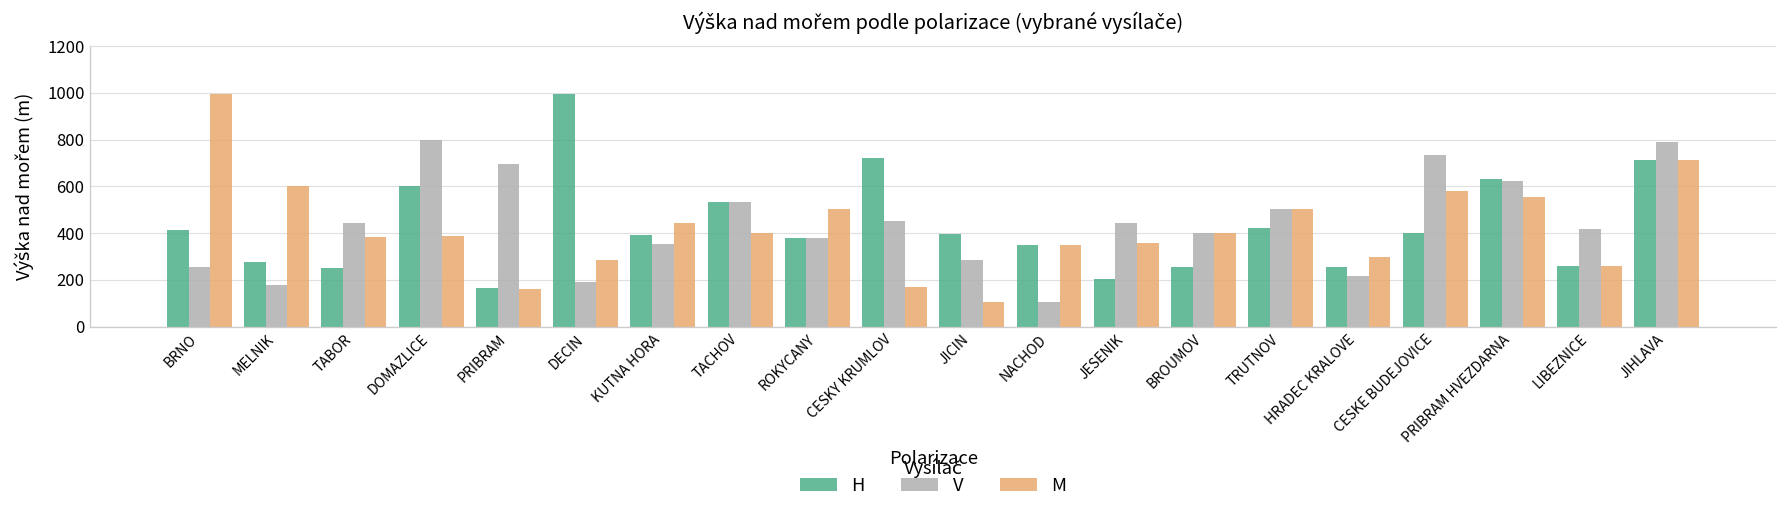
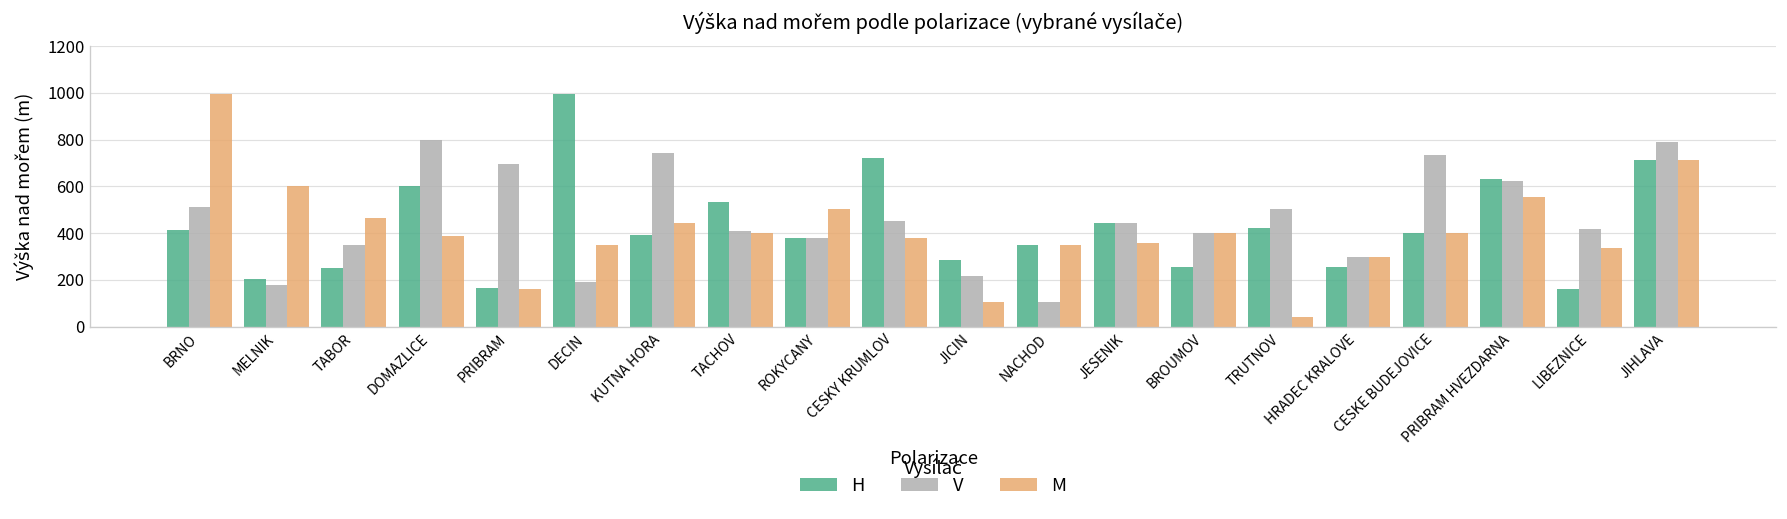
  {
    "H": {
      "BRNO": 410,
-     "MELNIK": 280,
+     "MELNIK": 200,
      "TABOR": 250,
      "DOMAZLICE": 600,
      "PRIBRAM": 160,
      "DECIN": 1000,
      "KUTNA HORA": 390,
      "TACHOV": 530,
      "ROKYCANY": 380,
      "CESKY KRUMLOV": 720,
-     "JICIN": 390,
+     "JICIN": 290,
      "NACHOD": 350,
-     "JESENIK": 210,
+     "JESENIK": 450,
      "BROUMOV": 250,
      "TRUTNOV": 420,
      "HRADEC KRALOVE": 250,
      "CESKE BUDEJOVICE": 400,
      "PRIBRAM HVEZDARNA": 630,
-     "LIBEZNICE": 260,
+     "LIBEZNICE": 160,
      "JIHLAVA": 710
    },
    "V": {
-     "BRNO": 260,
+     "BRNO": 510,
      "MELNIK": 180,
-     "TABOR": 440,
+     "TABOR": 350,
      "DOMAZLICE": 800,
      "PRIBRAM": 700,
      "DECIN": 190,
-     "KUTNA HORA": 350,
-     "TACHOV": 530,
+     "KUTNA HORA": 740,
+     "TACHOV": 410,
      "ROKYCANY": 380,
      "CESKY KRUMLOV": 450,
-     "JICIN": 290,
+     "JICIN": 220,
      "NACHOD": 100,
      "JESENIK": 450,
      "BROUMOV": 400,
      "TRUTNOV": 500,
-     "HRADEC KRALOVE": 220,
+     "HRADEC KRALOVE": 300,
      "CESKE BUDEJOVICE": 730,
      "PRIBRAM HVEZDARNA": 620,
      "LIBEZNICE": 420,
      "JIHLAVA": 790
    },
    "M": {
      "BRNO": 1000,
      "MELNIK": 600,
-     "TABOR": 380,
+     "TABOR": 470,
      "DOMAZLICE": 390,
      "PRIBRAM": 160,
-     "DECIN": 290,
+     "DECIN": 350,
      "KUTNA HORA": 450,
      "TACHOV": 400,
      "ROKYCANY": 500,
-     "CESKY KRUMLOV": 170,
+     "CESKY KRUMLOV": 380,
      "JICIN": 110,
      "NACHOD": 350,
      "JESENIK": 360,
      "BROUMOV": 400,
-     "TRUTNOV": 500,
+     "TRUTNOV": 40,
      "HRADEC KRALOVE": 300,
-     "CESKE BUDEJOVICE": 580,
+     "CESKE BUDEJOVICE": 400,
      "PRIBRAM HVEZDARNA": 550,
-     "LIBEZNICE": 260,
+     "LIBEZNICE": 340,
      "JIHLAVA": 710
    }
  }
